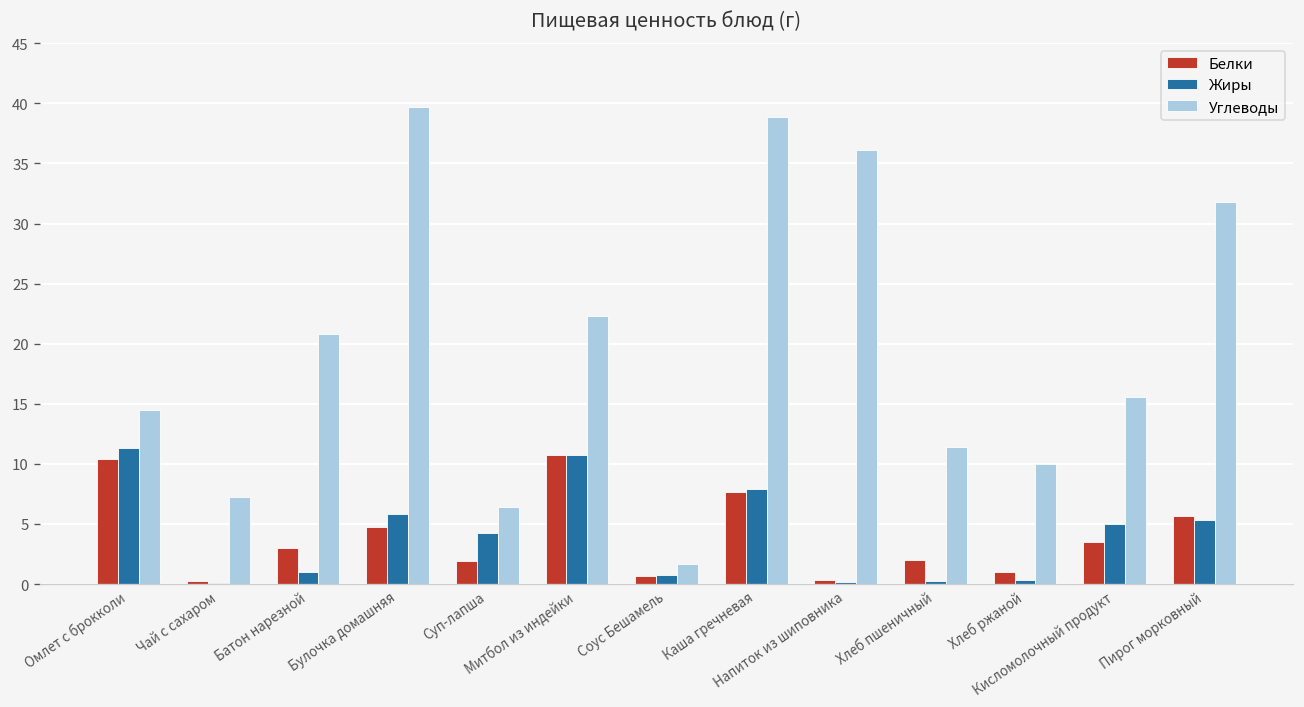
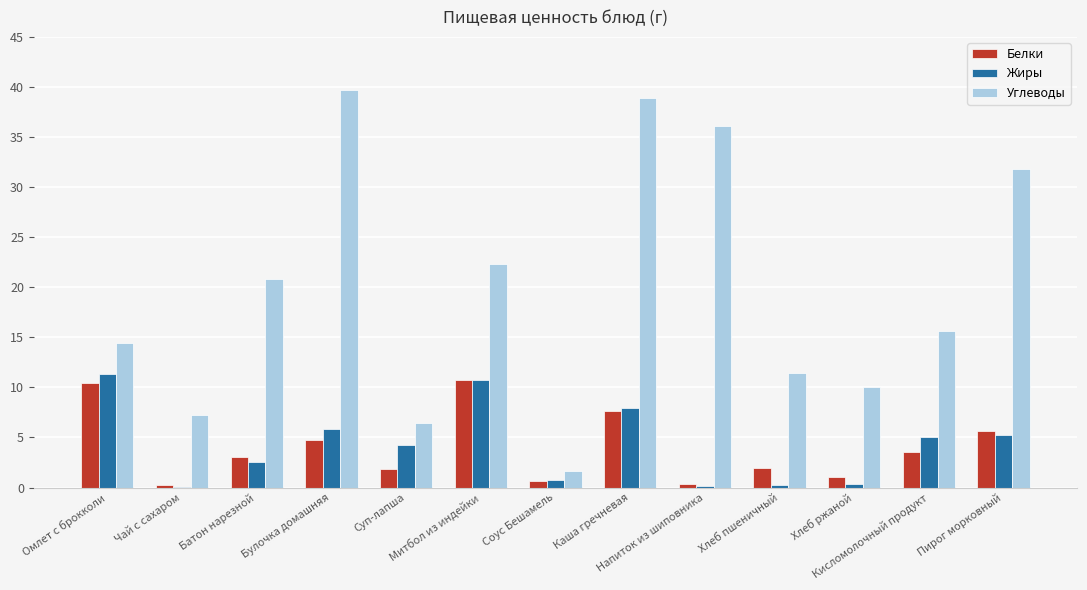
  {
    "Белки": {
      "Омлет с брокколи": 10.4,
      "Батон нарезной": 3.0,
      "Булочка домашняя": 4.7,
      "Суп-лапша": 1.9,
      "Митбол из индейки": 10.7,
      "Соус Бешамель": 0.7,
      "Каша гречневая": 7.6,
      "Напиток из шиповника": 0.3,
      "Хлеб пшеничный": 2.0,
      "Хлеб ржаной": 1.0,
      "Кисломолочный продукт": 3.5,
      "Пирог морковный": 5.7
    },
    "Жиры": {
      "Омлет с брокколи": 11.3,
-     "Батон нарезной": 1.0,
+     "Батон нарезной": 2.5,
      "Булочка домашняя": 5.9,
      "Суп-лапша": 4.3,
      "Митбол из индейки": 10.7,
      "Соус Бешамель": 0.8,
      "Каша гречневая": 7.9,
      "Хлеб пшеничный": 0.3,
      "Хлеб ржаной": 0.4,
      "Кисломолочный продукт": 5.0,
      "Пирог морковный": 5.3
    },
    "Углеводы": {
      "Омлет с брокколи": 14.5,
      "Чай с сахаром": 7.2,
      "Батон нарезной": 20.8,
      "Булочка домашняя": 39.7,
      "Суп-лапша": 6.4,
      "Митбол из индейки": 22.3,
      "Соус Бешамель": 1.6,
      "Каша гречневая": 38.9,
      "Напиток из шиповника": 36.1,
      "Хлеб пшеничный": 11.4,
      "Хлеб ржаной": 10.0,
      "Кисломолочный продукт": 15.6,
      "Пирог морковный": 31.8
    }
  }
